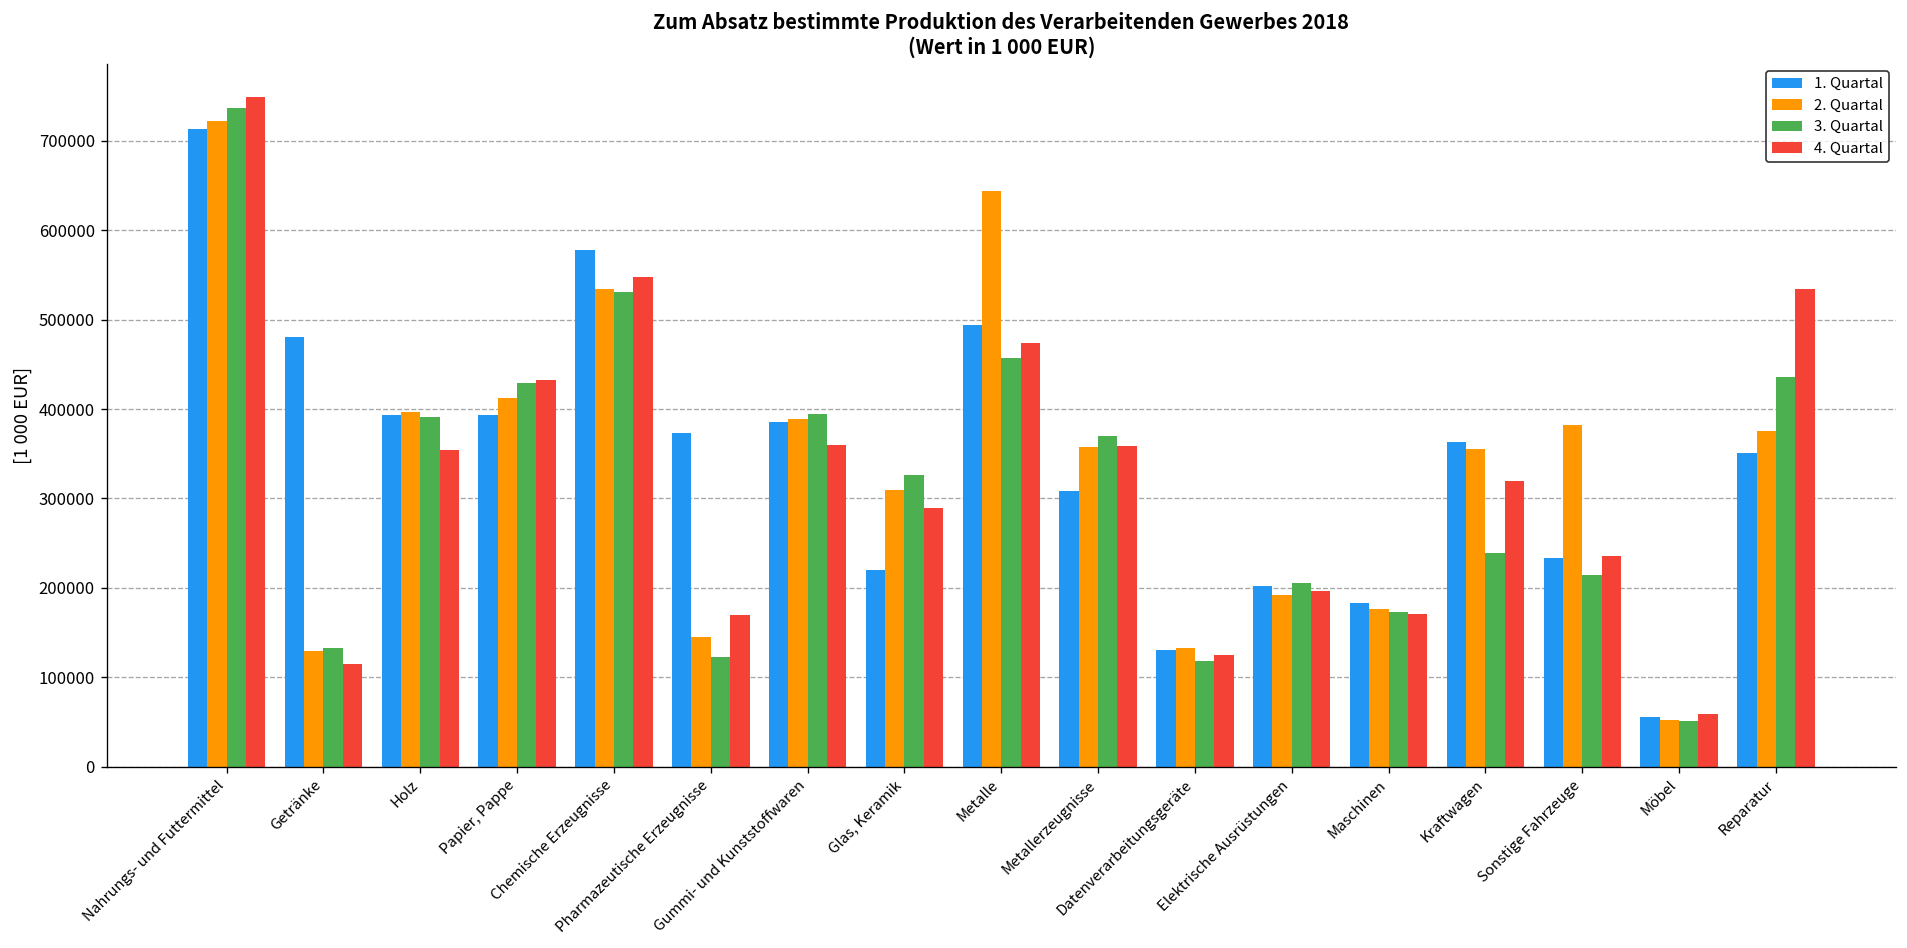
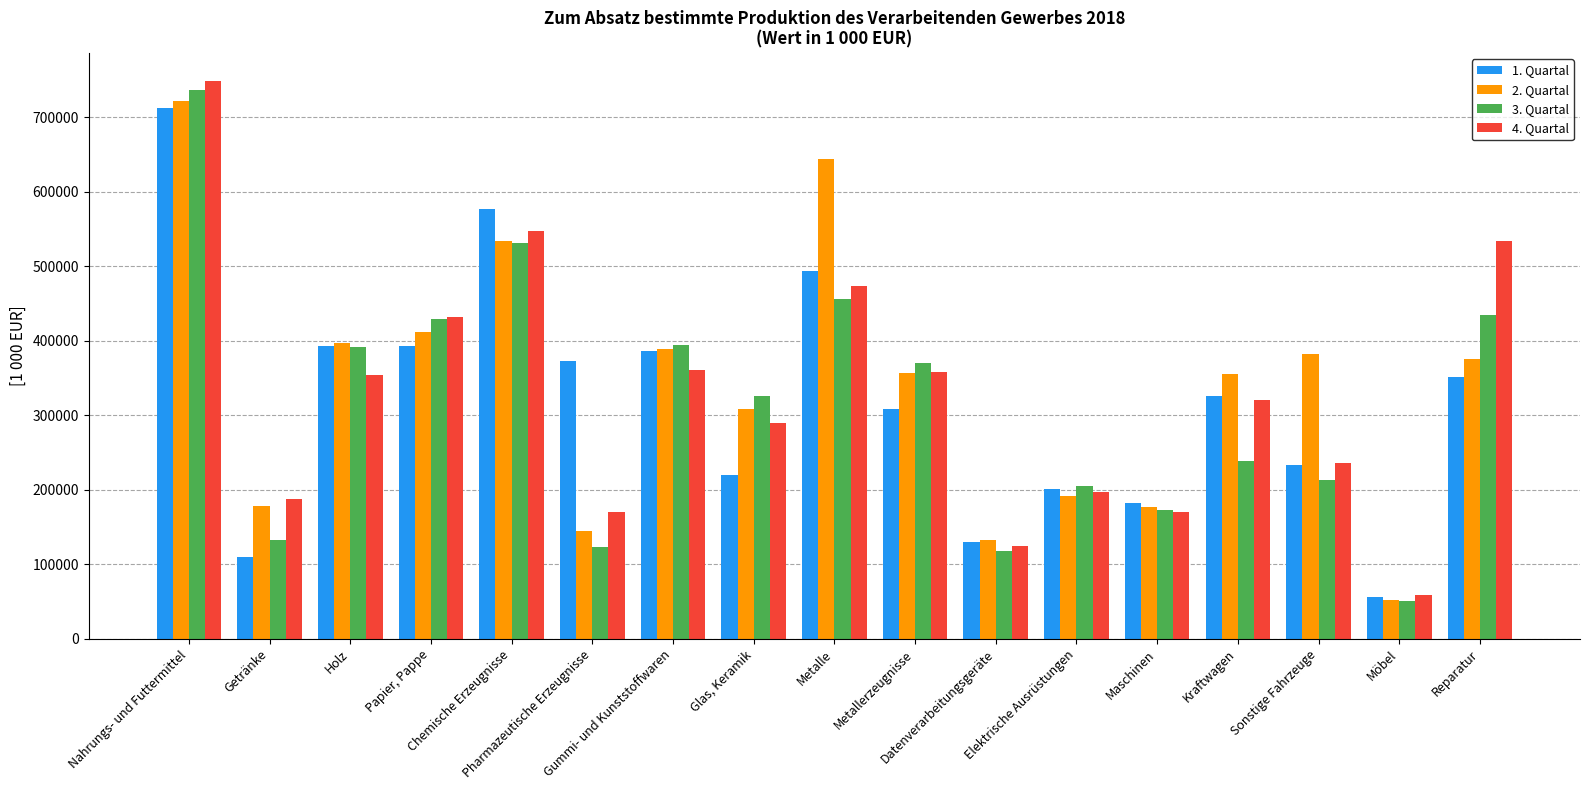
  {
    "1. Quartal": {
      "Nahrungs- und Futtermittel": 710000,
-     "Getränke": 480000,
+     "Getränke": 110000,
      "Holz": 390000,
      "Papier, Pappe": 390000,
      "Chemische Erzeugnisse": 580000,
      "Pharmazeutische Erzeugnisse": 370000,
      "Gummi- und Kunststoffwaren": 390000,
      "Glas, Keramik": 220000,
      "Metalle": 490000,
      "Metallerzeugnisse": 310000,
      "Datenverarbeitungsgeräte": 130000,
      "Elektrische Ausrüstungen": 200000,
      "Maschinen": 180000,
-     "Kraftwagen": 360000,
+     "Kraftwagen": 330000,
      "Sonstige Fahrzeuge": 230000,
      "Möbel": 60000,
      "Reparatur": 350000
    },
    "2. Quartal": {
      "Nahrungs- und Futtermittel": 720000,
-     "Getränke": 130000,
+     "Getränke": 180000,
      "Holz": 400000,
      "Papier, Pappe": 410000,
      "Chemische Erzeugnisse": 530000,
      "Pharmazeutische Erzeugnisse": 150000,
      "Gummi- und Kunststoffwaren": 390000,
      "Glas, Keramik": 310000,
      "Metalle": 640000,
      "Metallerzeugnisse": 360000,
      "Datenverarbeitungsgeräte": 130000,
      "Elektrische Ausrüstungen": 190000,
      "Maschinen": 180000,
      "Kraftwagen": 360000,
      "Sonstige Fahrzeuge": 380000,
      "Möbel": 50000,
      "Reparatur": 380000
    },
    "3. Quartal": {
      "Nahrungs- und Futtermittel": 740000,
      "Getränke": 130000,
      "Holz": 390000,
      "Papier, Pappe": 430000,
      "Chemische Erzeugnisse": 530000,
      "Pharmazeutische Erzeugnisse": 120000,
      "Gummi- und Kunststoffwaren": 390000,
      "Glas, Keramik": 330000,
      "Metalle": 460000,
      "Metallerzeugnisse": 370000,
      "Datenverarbeitungsgeräte": 120000,
      "Elektrische Ausrüstungen": 210000,
      "Maschinen": 170000,
      "Kraftwagen": 240000,
      "Sonstige Fahrzeuge": 210000,
      "Möbel": 50000,
      "Reparatur": 440000
    },
    "4. Quartal": {
      "Nahrungs- und Futtermittel": 750000,
-     "Getränke": 120000,
+     "Getränke": 190000,
      "Holz": 350000,
      "Papier, Pappe": 430000,
      "Chemische Erzeugnisse": 550000,
      "Pharmazeutische Erzeugnisse": 170000,
      "Gummi- und Kunststoffwaren": 360000,
      "Glas, Keramik": 290000,
      "Metalle": 470000,
      "Metallerzeugnisse": 360000,
      "Datenverarbeitungsgeräte": 120000,
      "Elektrische Ausrüstungen": 200000,
      "Maschinen": 170000,
      "Kraftwagen": 320000,
      "Sonstige Fahrzeuge": 240000,
      "Möbel": 60000,
      "Reparatur": 530000
    }
  }
